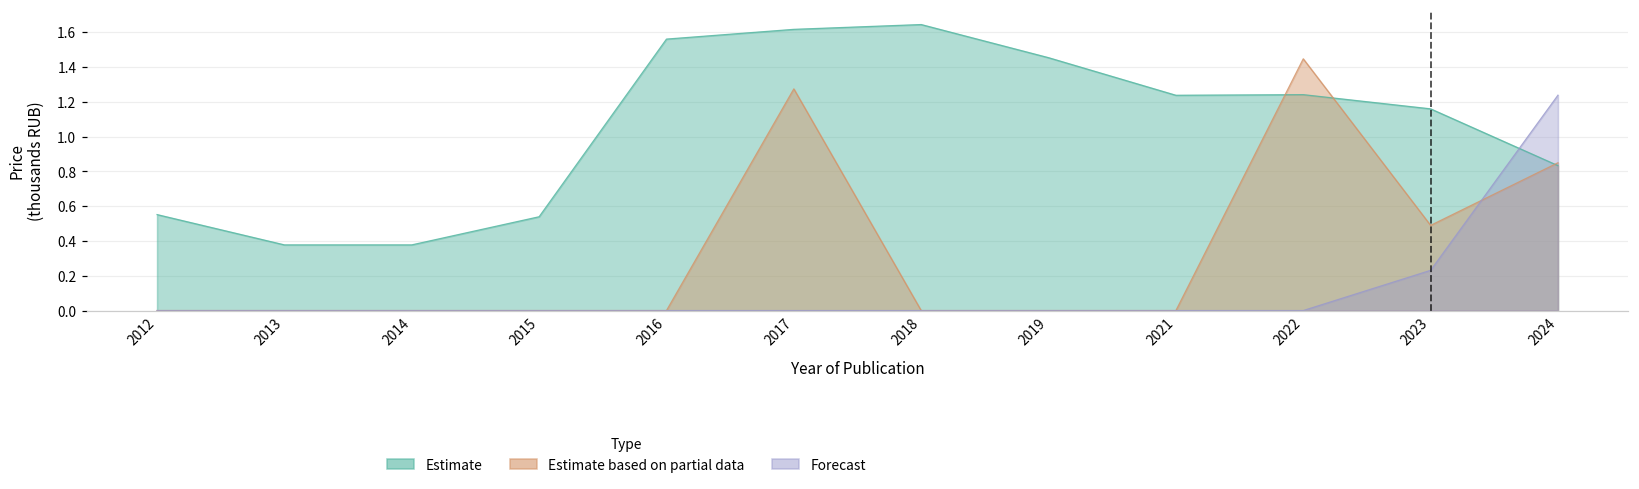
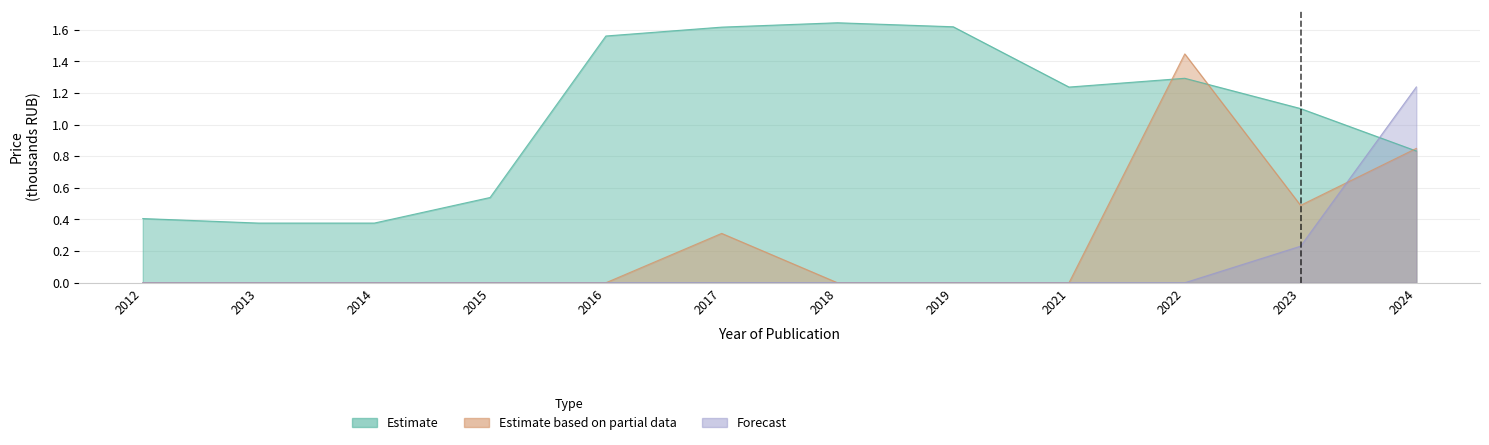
  {
    "Estimate": {
-     "2012": 0.55,
+     "2012": 0.41,
      "2013": 0.38,
      "2014": 0.38,
      "2015": 0.54,
      "2016": 1.56,
      "2017": 1.62,
      "2018": 1.64,
-     "2019": 1.45,
+     "2019": 1.62,
      "2021": 1.24,
-     "2022": 1.24,
-     "2023": 1.16,
+     "2022": 1.29,
+     "2023": 1.10,
      "2024": 0.83
    },
    "Estimate based on partial data": {
-     "2017": 1.27,
+     "2017": 0.31,
      "2022": 1.45,
      "2023": 0.49,
      "2024": 0.85
    },
    "Forecast": {
      "2017": 0.00,
      "2022": 0.00,
      "2023": 0.23,
      "2024": 1.24
    }
  }
